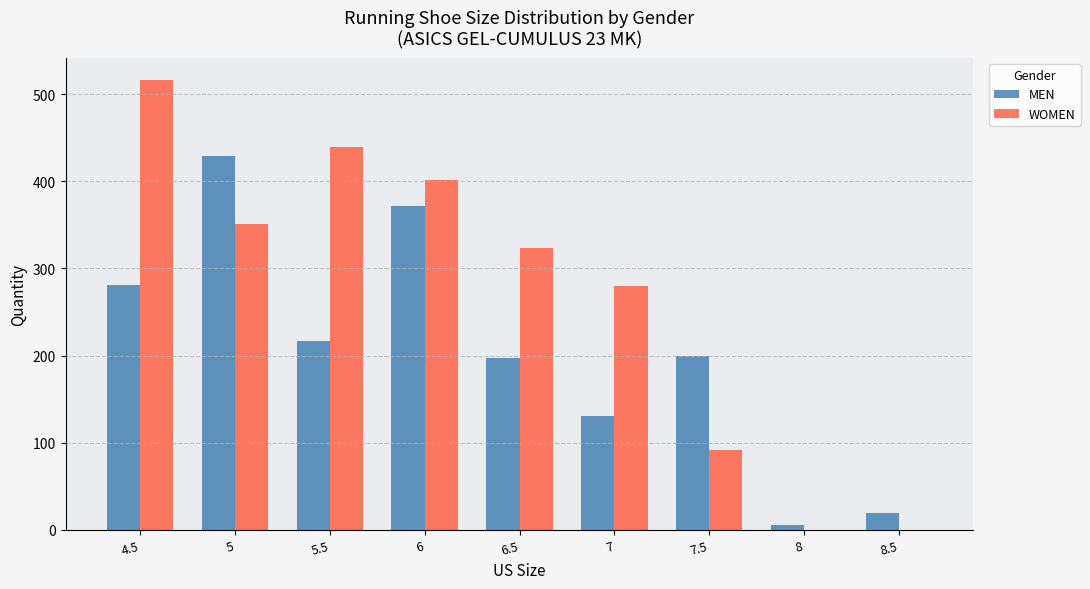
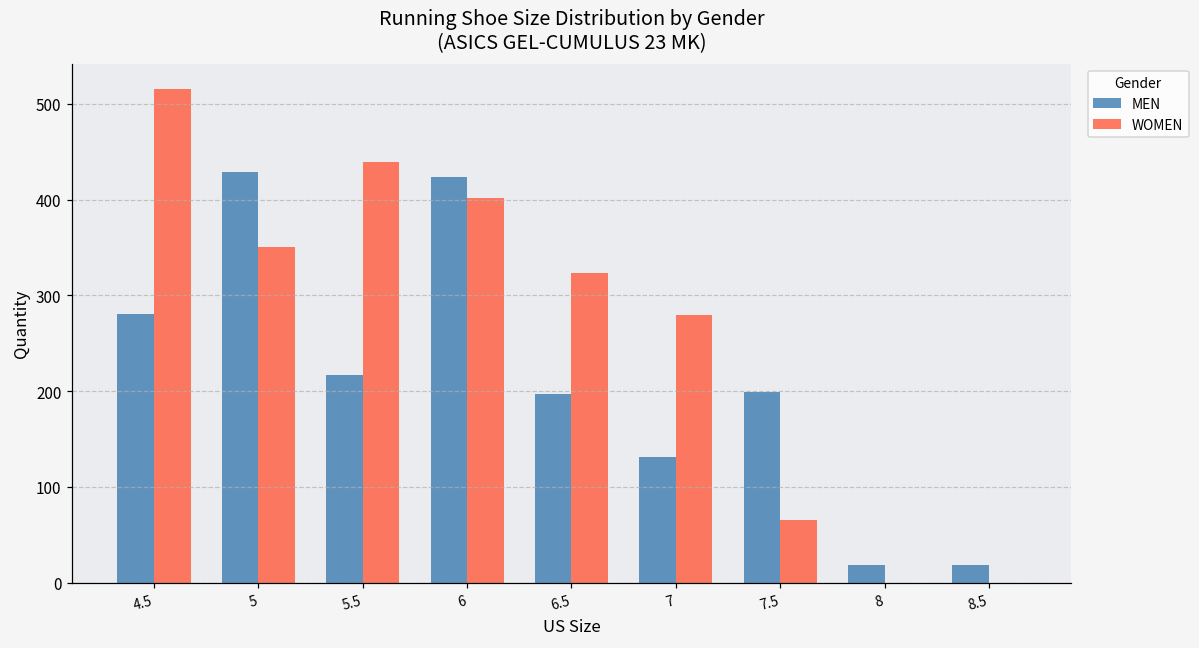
  {
    "MEN": {
      "4.5": 280,
      "5": 430,
      "5.5": 220,
-     "6": 370,
+     "6": 420,
      "6.5": 200,
      "7": 130,
      "7.5": 200,
-     "8": 10,
+     "8": 20,
      "8.5": 20
    },
    "WOMEN": {
      "4.5": 520,
      "5": 350,
      "5.5": 440,
      "6": 400,
      "6.5": 320,
      "7": 280,
-     "7.5": 90,
+     "7.5": 70,
      "8": 0,
      "8.5": 0
    }
  }
